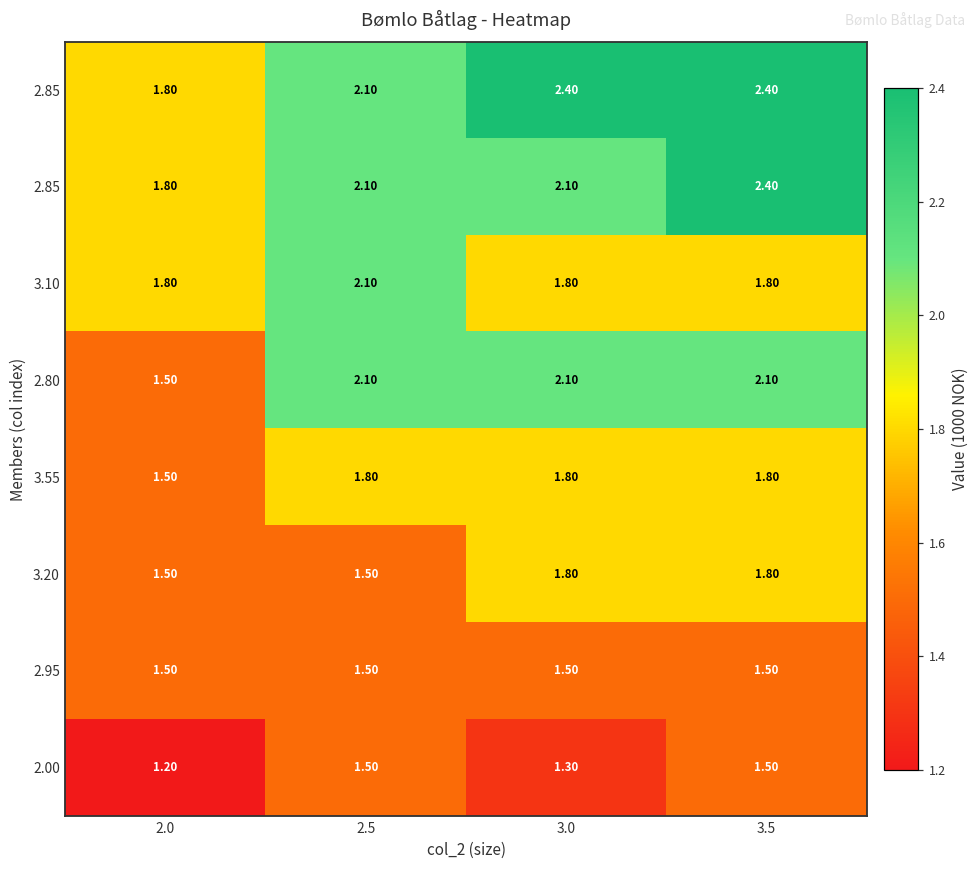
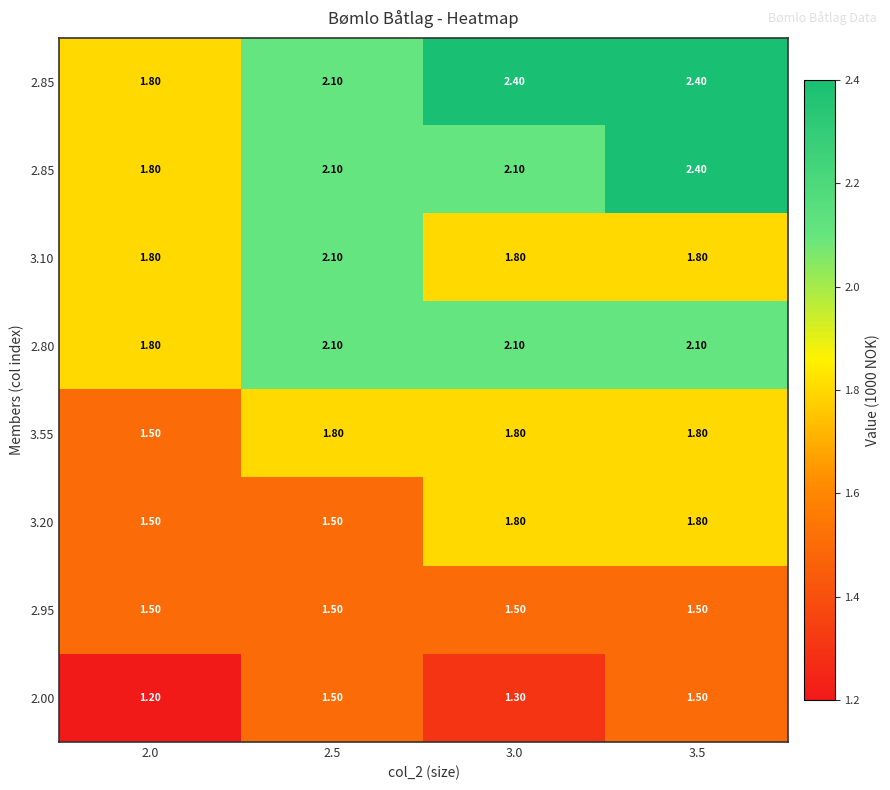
  {
    "3.10": {
      "2.0": 1.80,
      "2.5": 2.10,
      "3.0": 1.80,
      "3.5": 1.80
    },
    "2.80": {
-     "2.0": 1.50,
+     "2.0": 1.80,
      "2.5": 2.10,
      "3.0": 2.10,
      "3.5": 2.10
    },
    "3.55": {
      "2.0": 1.50,
      "2.5": 1.80,
      "3.0": 1.80,
      "3.5": 1.80
    },
    "3.20": {
      "2.0": 1.50,
      "2.5": 1.50,
      "3.0": 1.80,
      "3.5": 1.80
    },
    "2.95": {
      "2.0": 1.50,
      "2.5": 1.50,
      "3.0": 1.50,
      "3.5": 1.50
    },
    "2.00": {
      "2.0": 1.20,
      "2.5": 1.50,
      "3.0": 1.30,
      "3.5": 1.50
    }
  }
